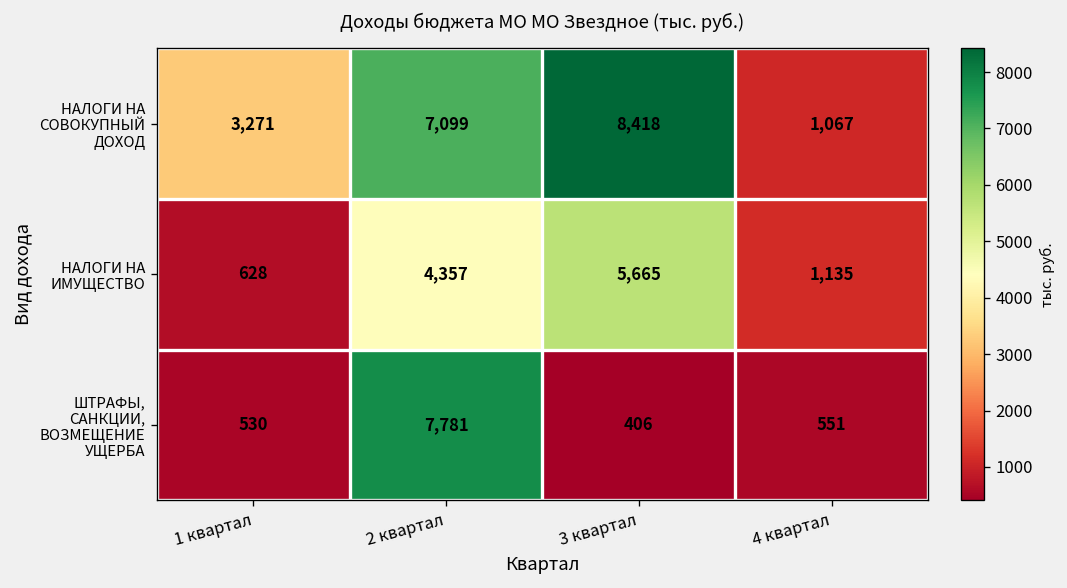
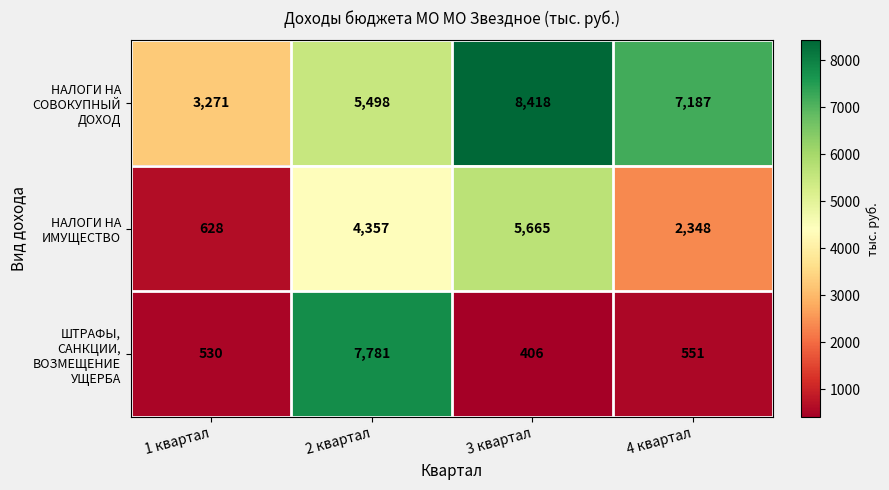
  {
    "НАЛОГИ НА СОВОКУПНЫЙ ДОХОД": {
      "1 квартал": "3,271",
-     "2 квартал": "7,099",
+     "2 квартал": "5,498",
      "3 квартал": "8,418",
-     "4 квартал": "1,067"
+     "4 квартал": "7,187"
    },
    "НАЛОГИ НА ИМУЩЕСТВО": {
      "1 квартал": "628",
      "2 квартал": "4,357",
      "3 квартал": "5,665",
-     "4 квартал": "1,135"
+     "4 квартал": "2,348"
    },
    "ШТРАФЫ, САНКЦИИ, ВОЗМЕЩЕНИЕ УЩЕРБА": {
      "1 квартал": "530",
      "2 квартал": "7,781",
      "3 квартал": "406",
      "4 квартал": "551"
    }
  }
